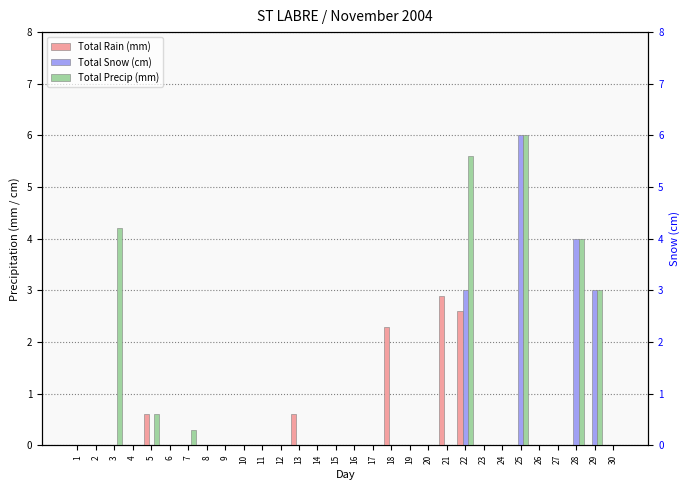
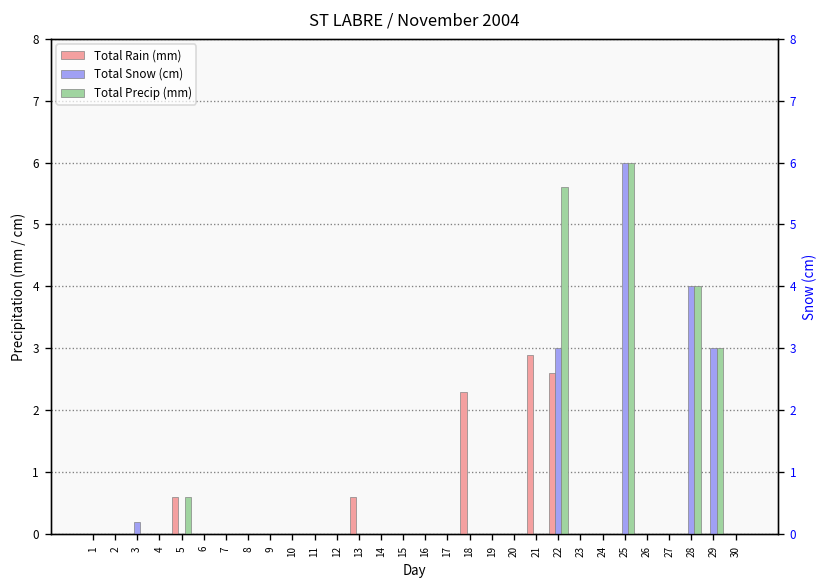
  {
    "Total Rain (mm)": {
      "1": 0.0,
      "2": 0.0,
      "3": 0.0,
      "4": 0.0,
      "5": 0.6,
      "6": 0.0,
      "7": 0.0,
      "8": 0.0,
      "9": 0.0,
      "10": 0.0,
      "11": 0.0,
      "12": 0.0,
      "13": 0.6,
      "14": 0.0,
      "15": 0.0,
      "16": 0.0,
      "17": 0.0,
      "18": 2.3,
      "19": 0.0,
      "20": 0.0,
      "21": 2.9,
      "22": 2.6,
      "23": 0.0,
      "24": 0.0,
      "25": 0.0,
      "26": 0.0,
      "27": 0.0,
      "28": 0.0,
      "29": 0.0,
      "30": 0.0
    },
    "Total Snow (cm)": {
      "1": 0.0,
      "2": 0.0,
-     "3": 0.0,
+     "3": 0.2,
      "4": 0.0,
      "5": 0.0,
      "6": 0.0,
      "7": 0.0,
      "8": 0.0,
      "9": 0.0,
      "10": 0.0,
      "11": 0.0,
      "12": 0.0,
      "13": 0.0,
      "14": 0.0,
      "15": 0.0,
      "16": 0.0,
      "17": 0.0,
      "18": 0.0,
      "19": 0.0,
      "20": 0.0,
      "21": 0.0,
      "22": 3.0,
      "23": 0.0,
      "24": 0.0,
      "25": 6.0,
      "26": 0.0,
      "27": 0.0,
      "28": 4.0,
      "29": 3.0,
      "30": 0.0
    },
    "Total Precip (mm)": {
      "1": 0.0,
      "2": 0.0,
-     "3": 4.2,
+     "3": 0.0,
      "4": 0.0,
      "5": 0.6,
      "6": 0.0,
-     "7": 0.3,
+     "7": 0.0,
      "8": 0.0,
      "9": 0.0,
      "10": 0.0,
      "11": 0.0,
      "12": 0.0,
      "13": 0.0,
      "14": 0.0,
      "15": 0.0,
      "16": 0.0,
      "17": 0.0,
      "18": 0.0,
      "19": 0.0,
      "20": 0.0,
      "21": 0.0,
      "22": 5.6,
      "23": 0.0,
      "24": 0.0,
      "25": 6.0,
      "26": 0.0,
      "27": 0.0,
      "28": 4.0,
      "29": 3.0,
      "30": 0.0
    }
  }
